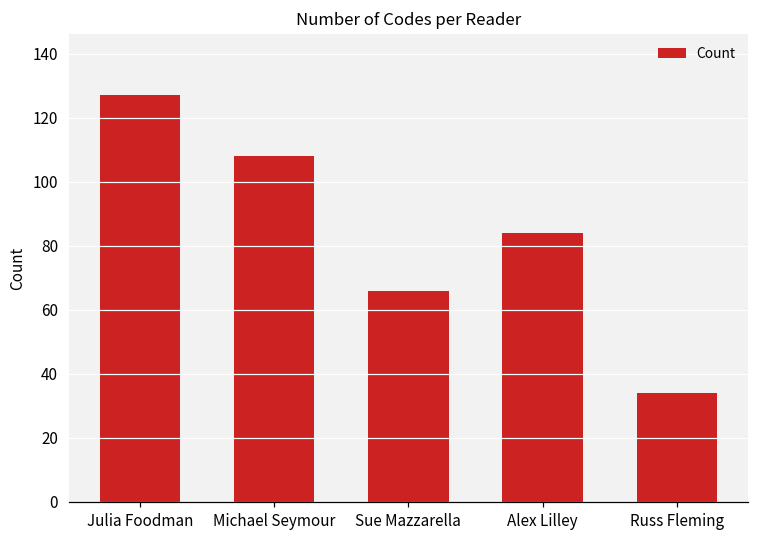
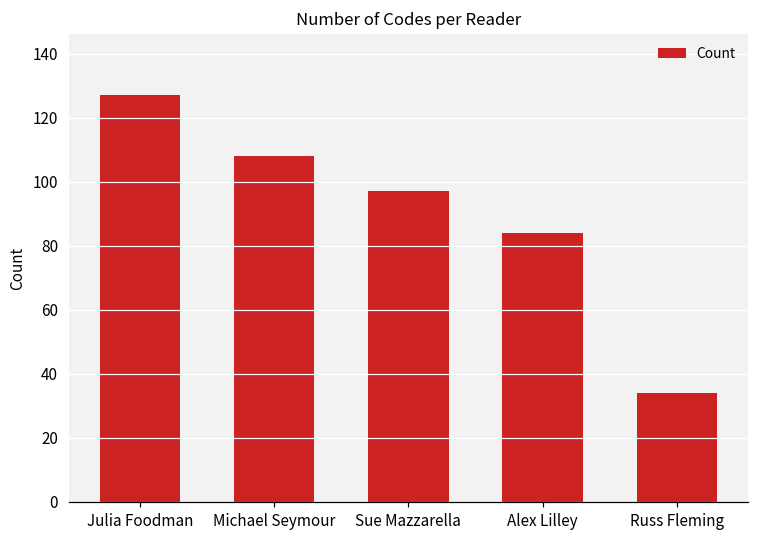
  {
    "Julia Foodman": 127,
    "Michael Seymour": 108,
-   "Sue Mazzarella": 66,
+   "Sue Mazzarella": 97,
    "Alex Lilley": 84,
    "Russ Fleming": 34
  }
